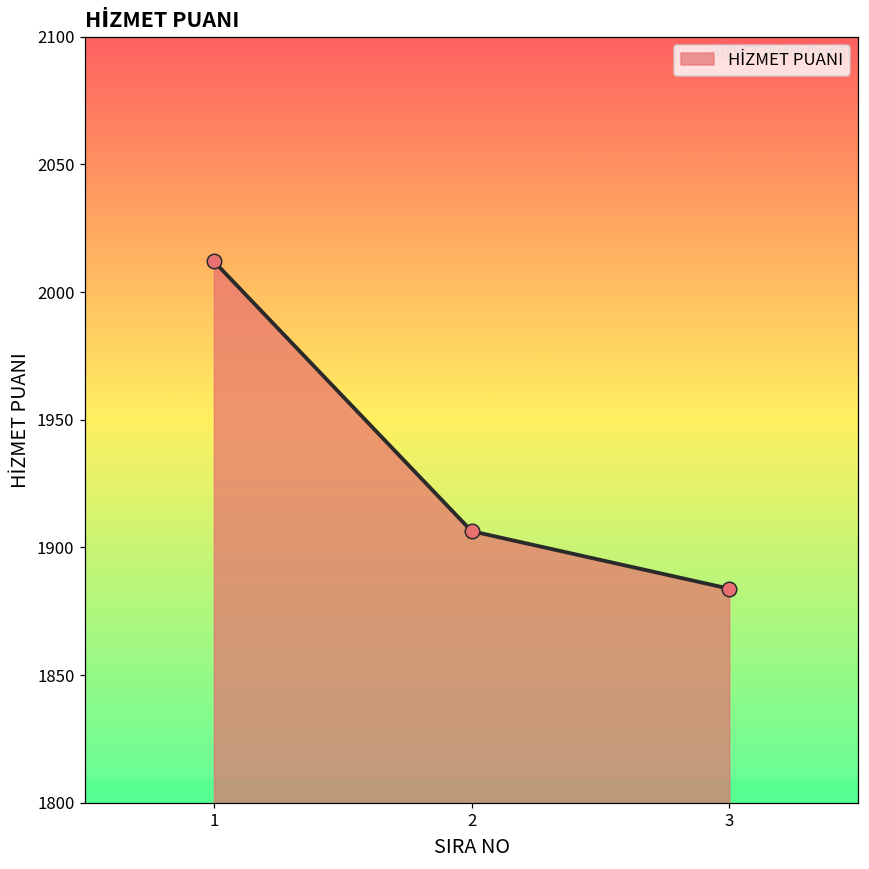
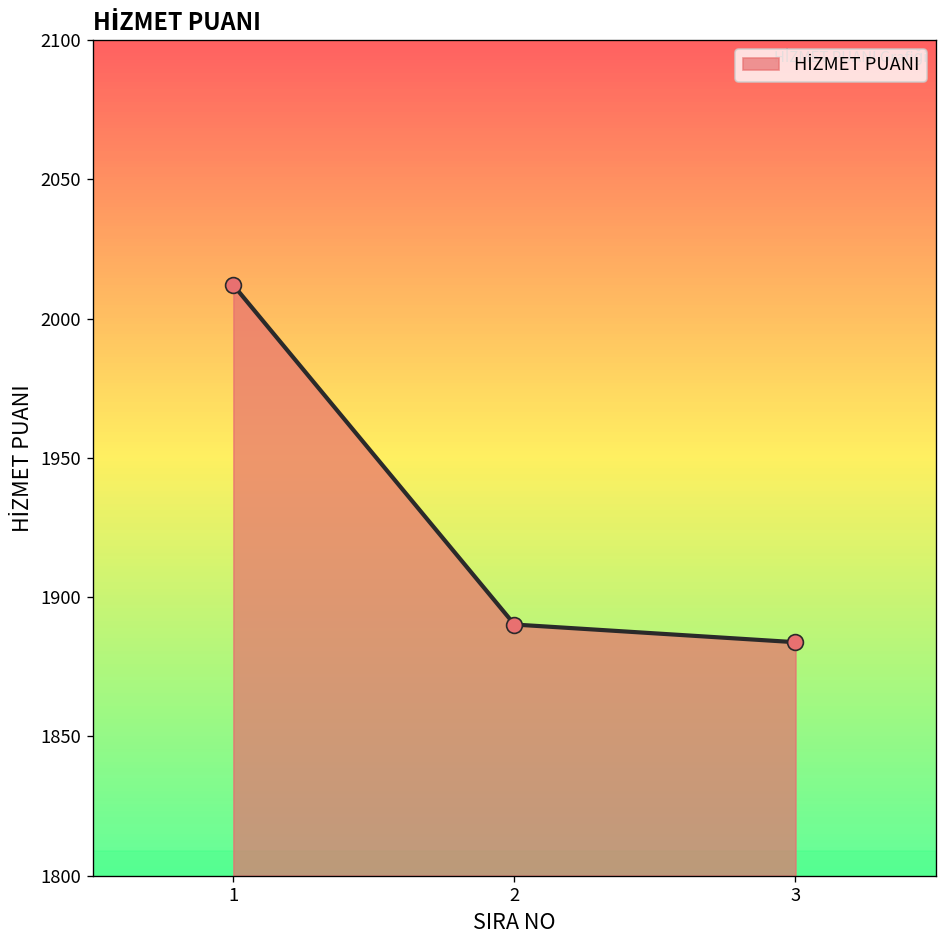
  {
    "1": 2012,
-   "2": 1906,
+   "2": 1890,
    "3": 1884
  }
